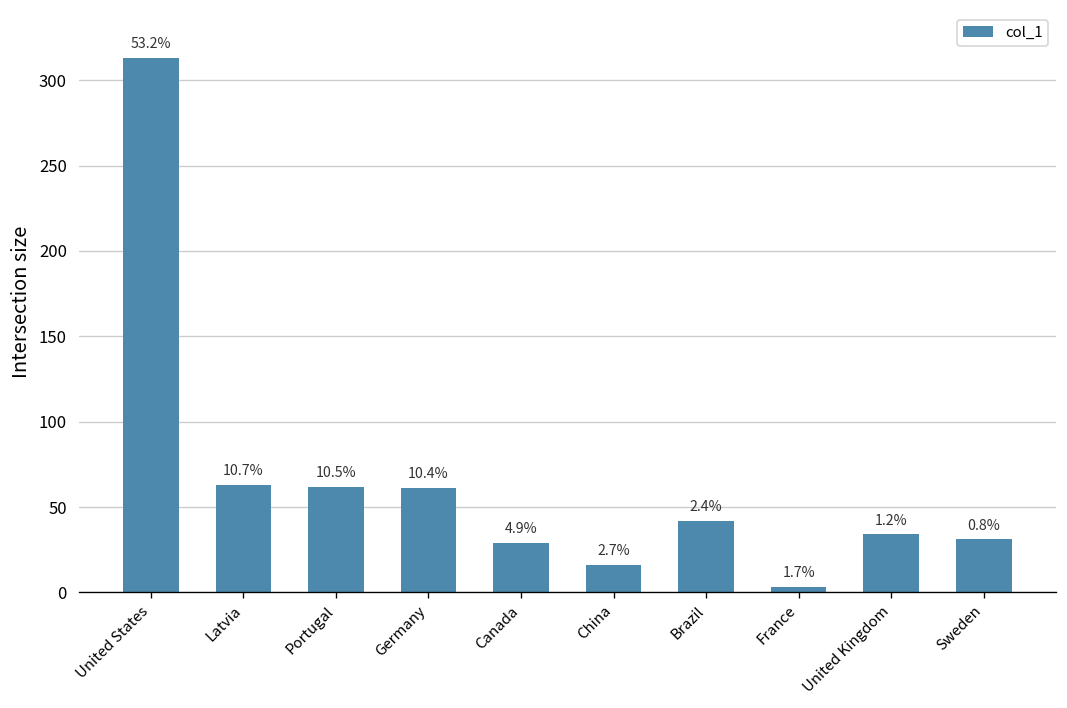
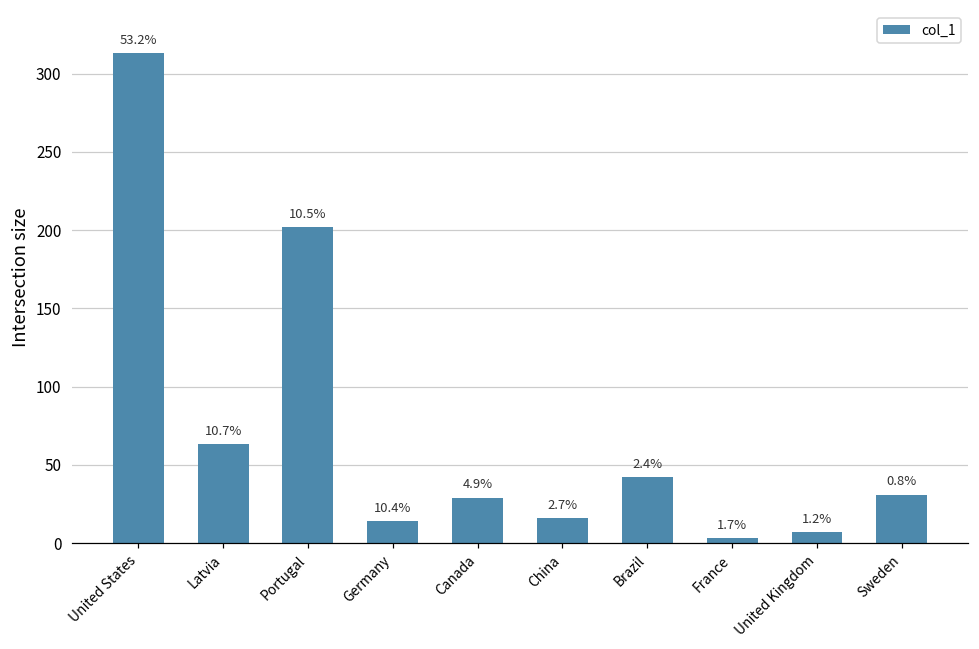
  {
-   "Portugal": 62,
-   "Germany": 61,
-   "United Kingdom": 34
+   "Portugal": 202,
+   "Germany": 14,
+   "United Kingdom": 7
  }
